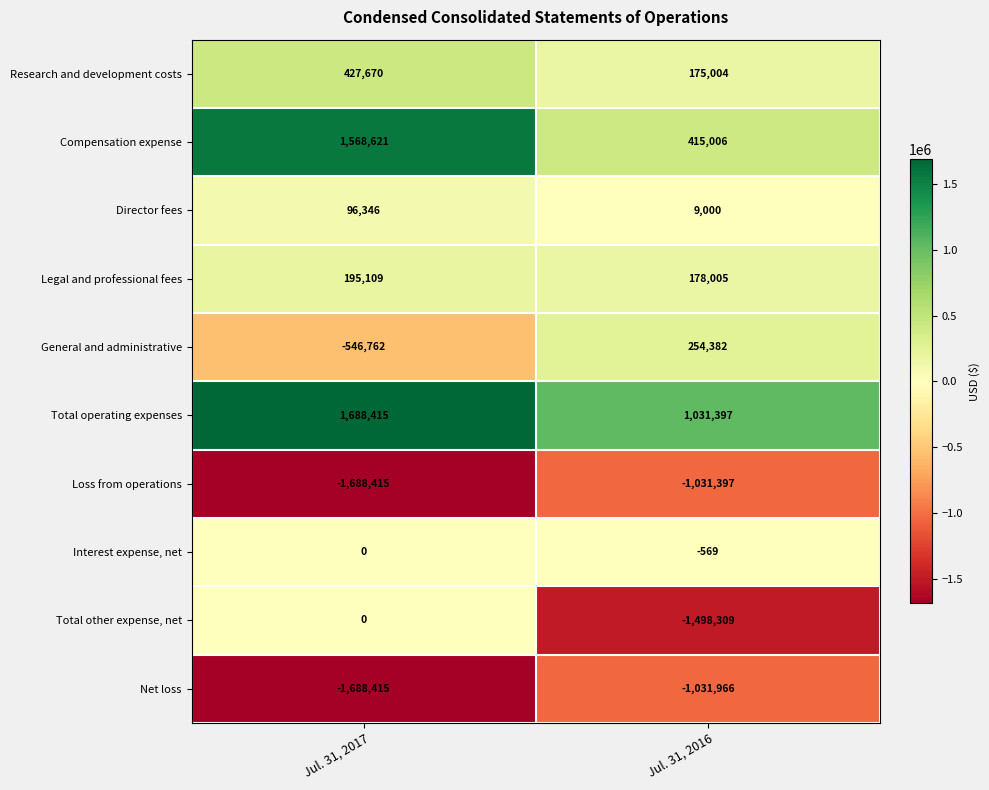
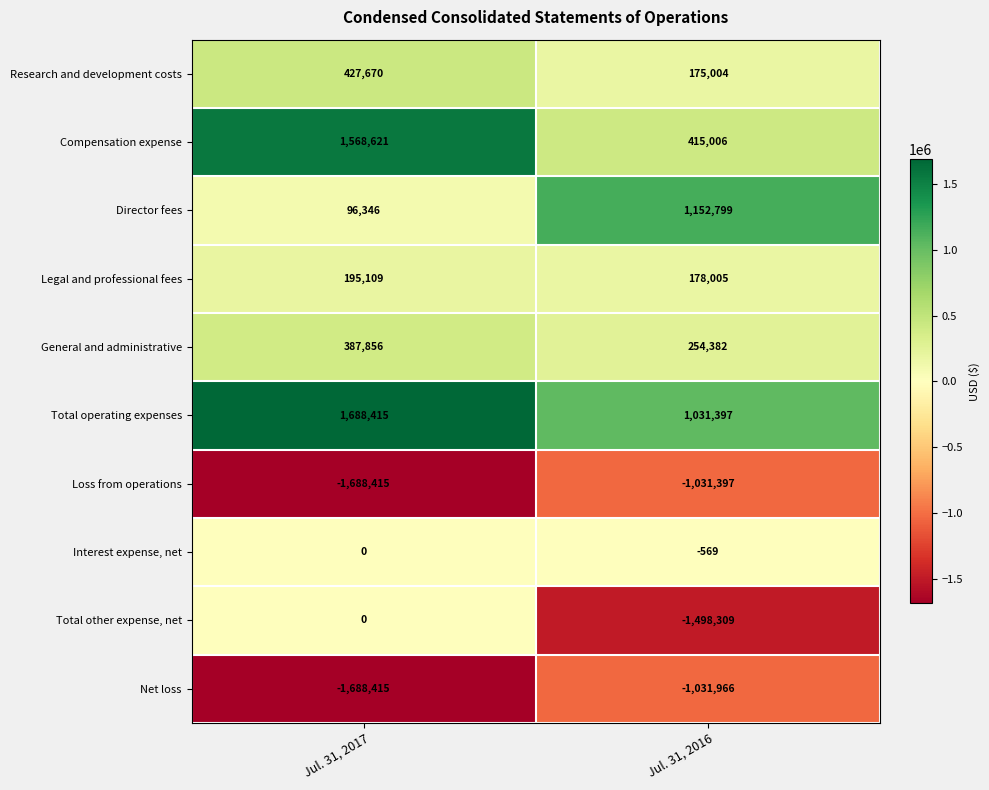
  {
    "Research and development costs": {
      "Jul. 31, 2017": "427,670",
      "Jul. 31, 2016": "175,004"
    },
    "Compensation expense": {
      "Jul. 31, 2017": "1,568,621",
      "Jul. 31, 2016": "415,006"
    },
    "Director fees": {
      "Jul. 31, 2017": "96,346",
-     "Jul. 31, 2016": "9,000"
+     "Jul. 31, 2016": "1,152,799"
    },
    "Legal and professional fees": {
      "Jul. 31, 2017": "195,109",
      "Jul. 31, 2016": "178,005"
    },
    "General and administrative": {
-     "Jul. 31, 2017": "-546,762",
+     "Jul. 31, 2017": "387,856",
      "Jul. 31, 2016": "254,382"
    },
    "Total operating expenses": {
      "Jul. 31, 2017": "1,688,415",
      "Jul. 31, 2016": "1,031,397"
    },
    "Loss from operations": {
      "Jul. 31, 2017": "-1,688,415",
      "Jul. 31, 2016": "-1,031,397"
    },
    "Interest expense, net": {
      "Jul. 31, 2017": "0",
      "Jul. 31, 2016": "-569"
    },
    "Total other expense, net": {
      "Jul. 31, 2017": "0",
      "Jul. 31, 2016": "-1,498,309"
    },
    "Net loss": {
      "Jul. 31, 2017": "-1,688,415",
      "Jul. 31, 2016": "-1,031,966"
    }
  }
